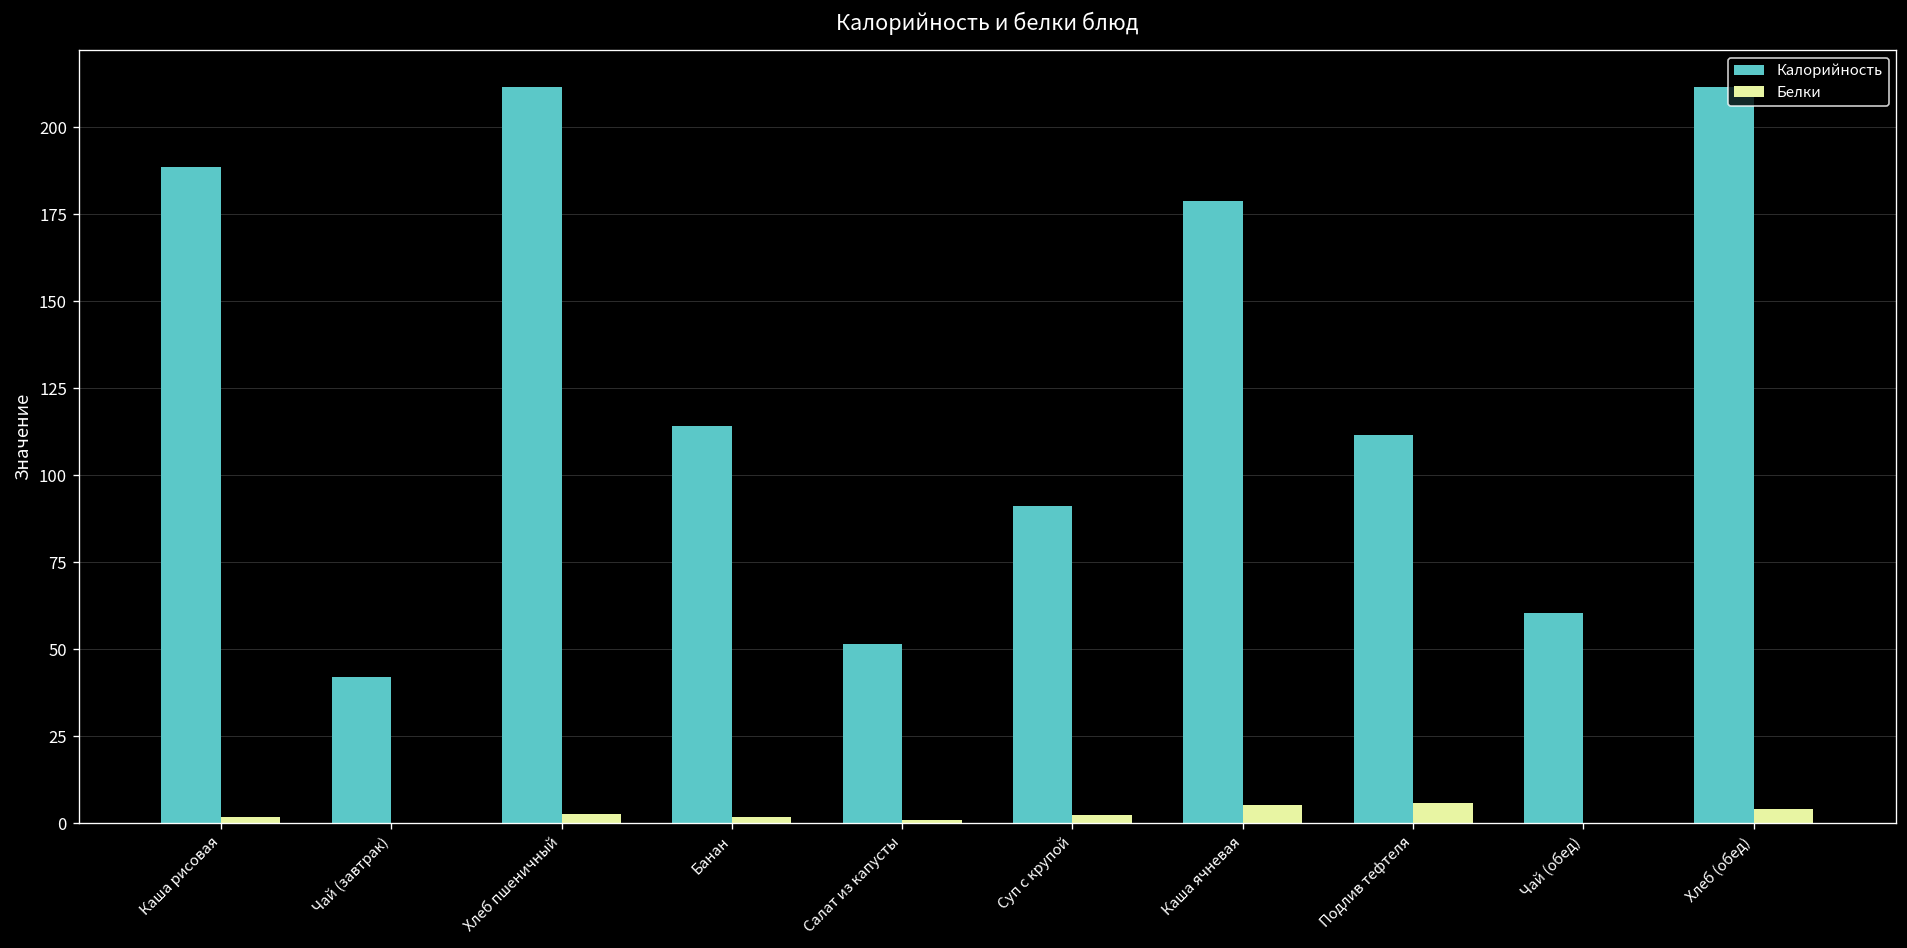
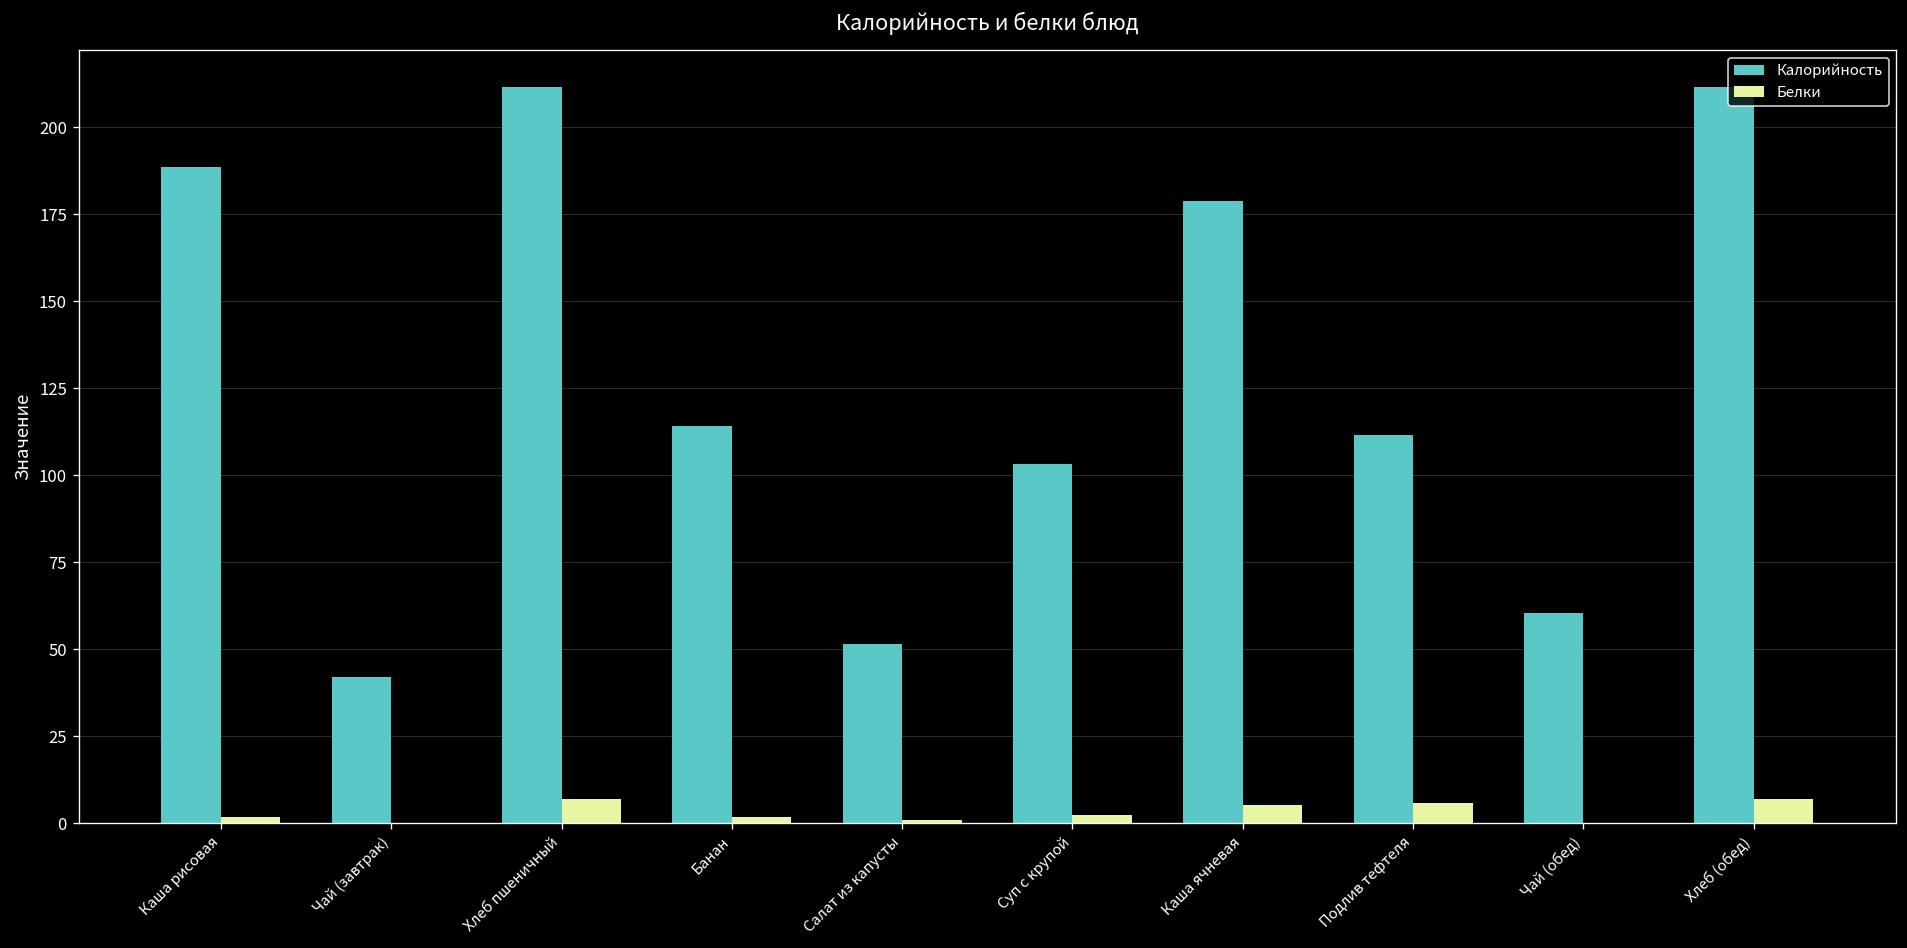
  {
    "Калорийность": {
      "Каша рисовая": 189,
      "Чай (завтрак)": 42,
      "Хлеб пшеничный": 212,
      "Банан": 114,
      "Салат из капусты": 52,
-     "Суп с крупой": 91,
+     "Суп с крупой": 103,
      "Каша ячневая": 179,
      "Подлив тефтеля": 112,
      "Чай (обед)": 60,
      "Хлеб (обед)": 212
    },
    "Белки": {
      "Каша рисовая": 2,
-     "Хлеб пшеничный": 3,
+     "Хлеб пшеничный": 7,
      "Банан": 2,
      "Суп с крупой": 3,
      "Каша ячневая": 5,
      "Подлив тефтеля": 6,
-     "Хлеб (обед)": 4
+     "Хлеб (обед)": 7
    }
  }
